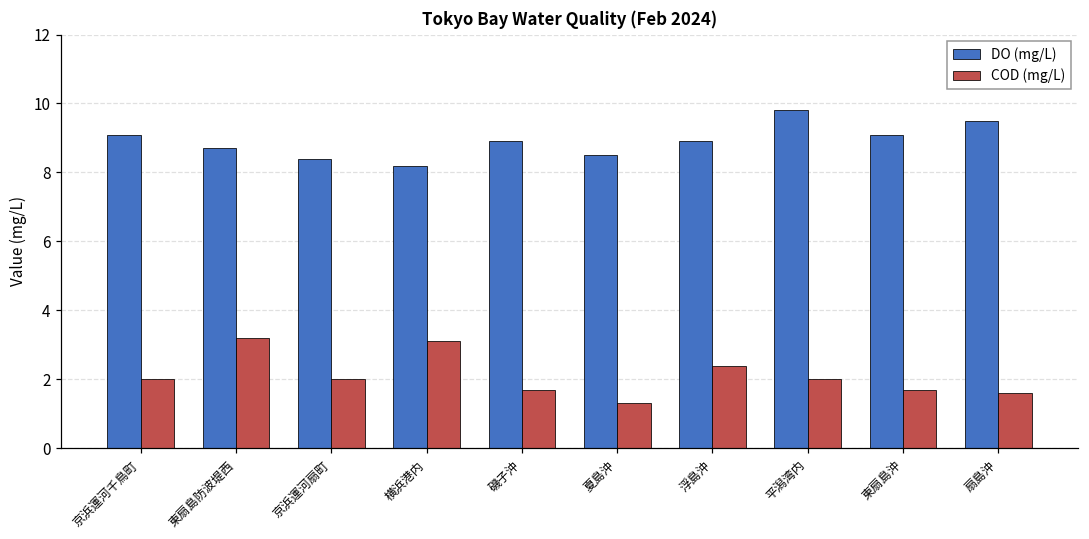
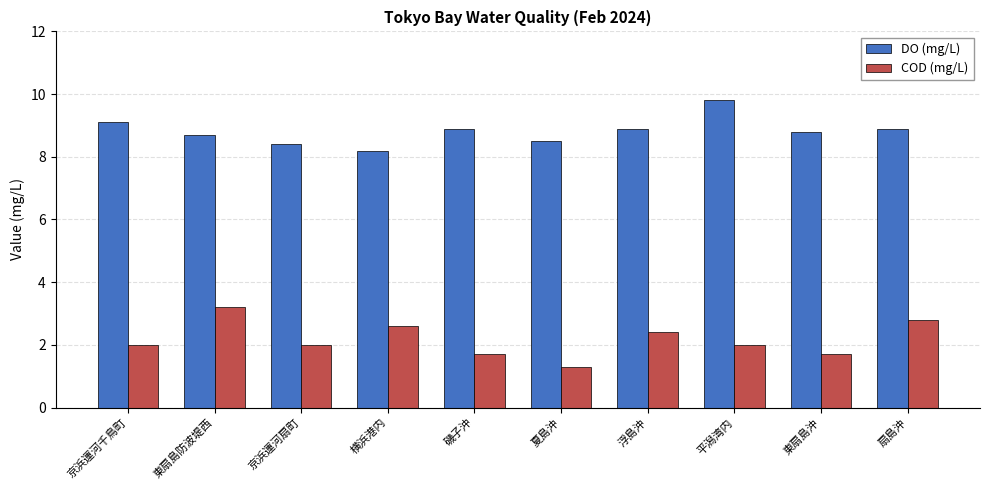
  {
    "DO (mg/L)": {
      "京浜運河千鳥町": 9.1,
      "東扇島防波堤西": 8.7,
      "京浜運河扇町": 8.4,
      "横浜港内": 8.2,
      "磯子沖": 8.9,
      "夏島沖": 8.5,
      "浮島沖": 8.9,
      "平潟湾内": 9.8,
-     "東扇島沖": 9.1,
-     "扇島沖": 9.5
+     "東扇島沖": 8.8,
+     "扇島沖": 8.9
    },
    "COD (mg/L)": {
      "京浜運河千鳥町": 2.0,
      "東扇島防波堤西": 3.2,
      "京浜運河扇町": 2.0,
-     "横浜港内": 3.1,
+     "横浜港内": 2.6,
      "磯子沖": 1.7,
      "夏島沖": 1.3,
      "浮島沖": 2.4,
      "平潟湾内": 2.0,
      "東扇島沖": 1.7,
-     "扇島沖": 1.6
+     "扇島沖": 2.8
    }
  }
